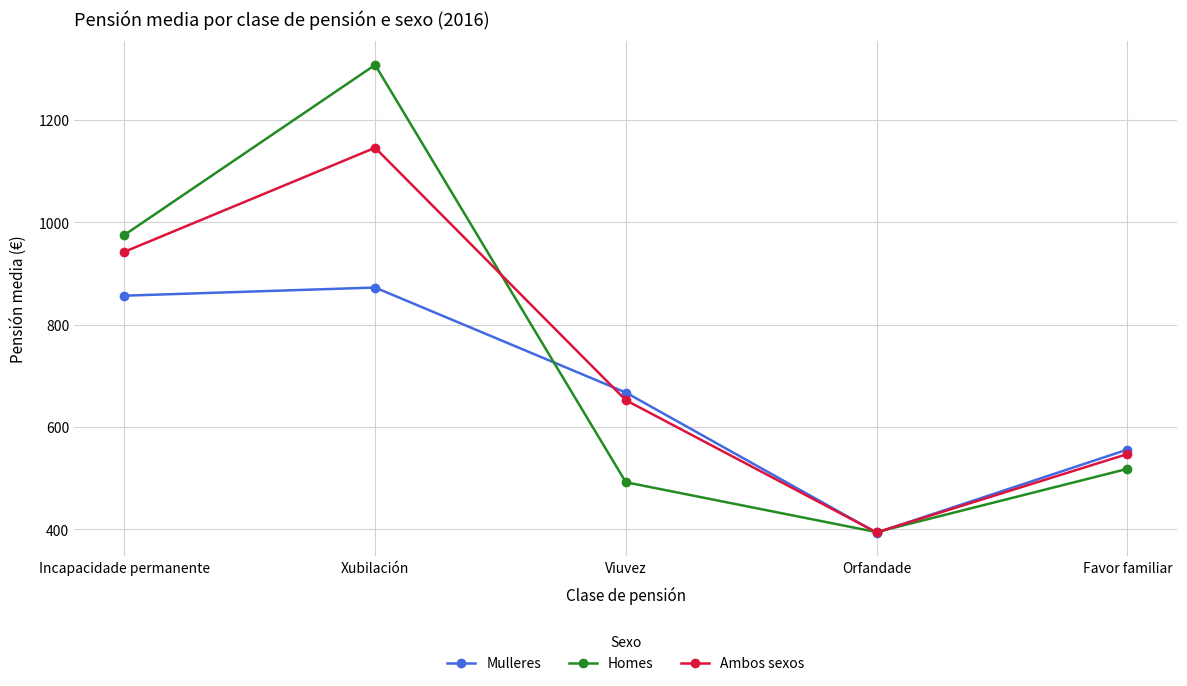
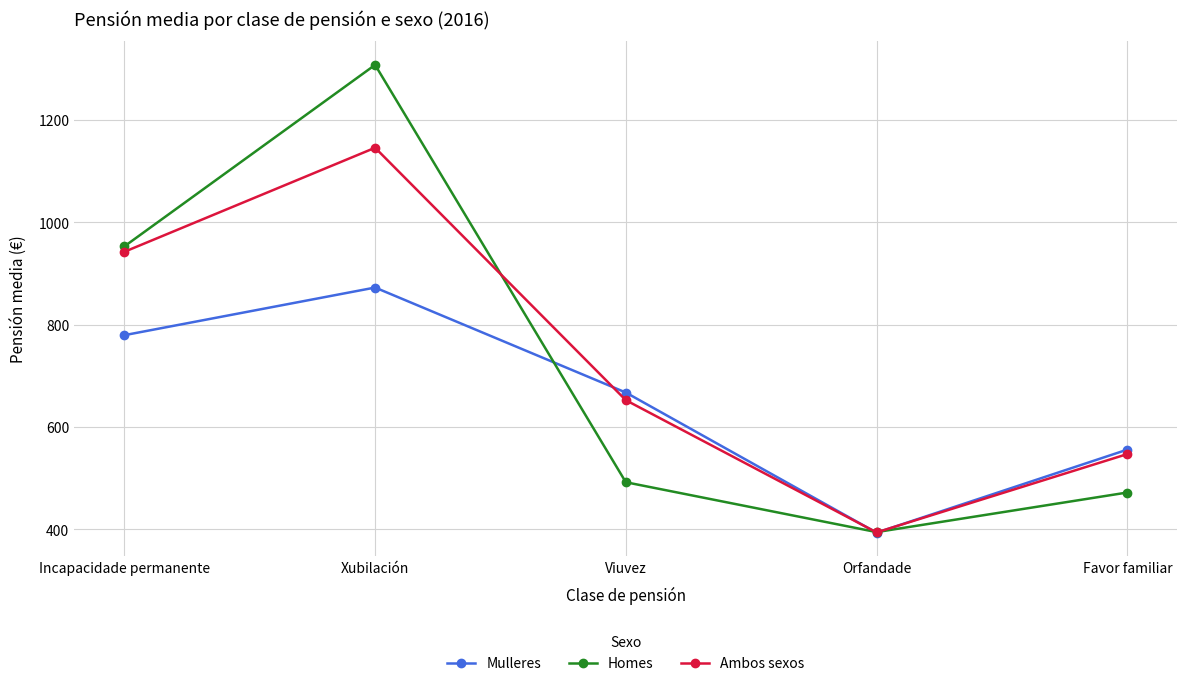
  {
    "Mulleres": {
-     "Incapacidade permanente": 860,
+     "Incapacidade permanente": 780,
      "Xubilación": 870,
      "Viuvez": 670,
      "Favor familiar": 560
    },
    "Homes": {
-     "Incapacidade permanente": 980,
+     "Incapacidade permanente": 950,
      "Xubilación": 1310,
      "Viuvez": 490,
-     "Favor familiar": 520
+     "Favor familiar": 470
    },
    "Ambos sexos": {
      "Incapacidade permanente": 940,
      "Xubilación": 1150,
      "Viuvez": 650,
      "Favor familiar": 550
    }
  }
